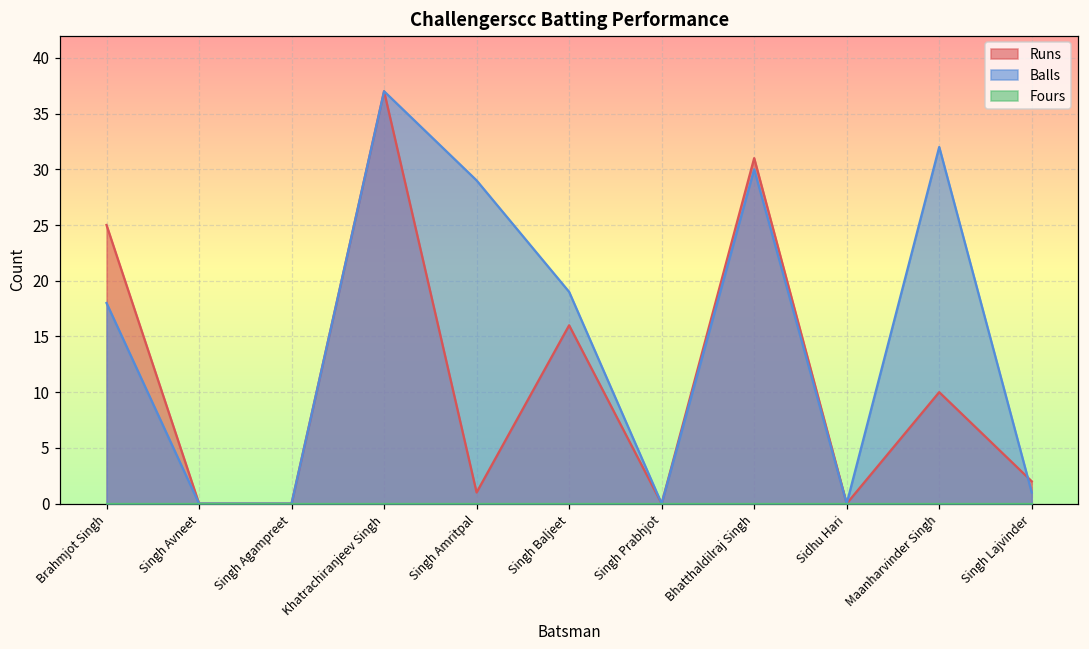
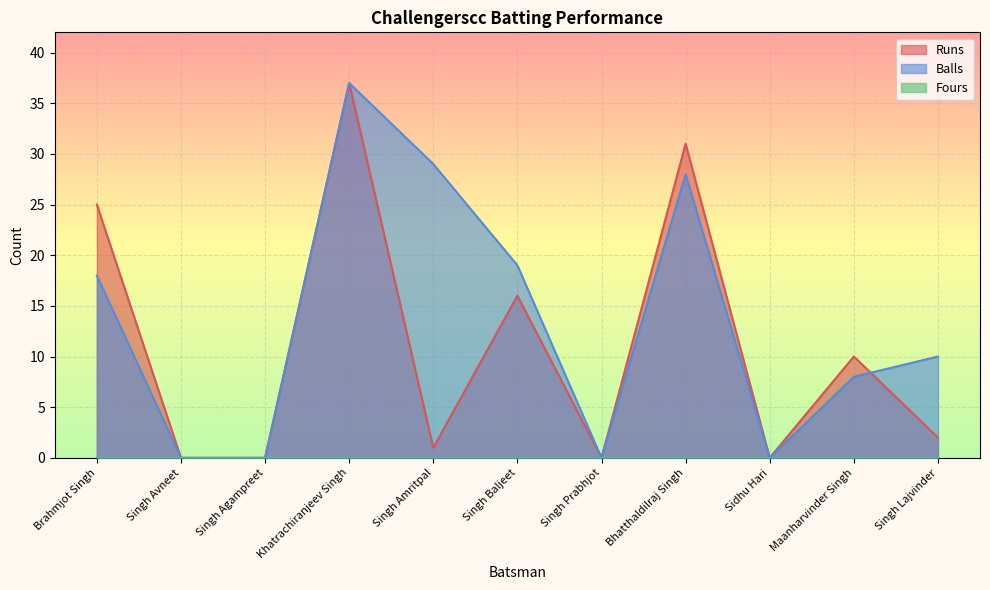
  {
    "Runs": {
      "Brahmjot Singh": 25,
      "Singh Amritpal": 1,
      "Singh Baljeet": 16,
      "Bhatthaldilraj Singh": 31,
      "Maanharvinder Singh": 10,
      "Singh Lajvinder": 2
    },
    "Balls": {
      "Brahmjot Singh": 18,
      "Singh Amritpal": 29,
      "Singh Baljeet": 19,
-     "Bhatthaldilraj Singh": 30,
-     "Maanharvinder Singh": 32,
-     "Singh Lajvinder": 1
+     "Bhatthaldilraj Singh": 28,
+     "Maanharvinder Singh": 8,
+     "Singh Lajvinder": 10
    },
    "Fours": {
      "Brahmjot Singh": 0,
      "Khatrachiranjeev Singh": 0,
      "Singh Amritpal": 0,
      "Singh Baljeet": 0,
      "Bhatthaldilraj Singh": 0,
      "Maanharvinder Singh": 0,
      "Singh Lajvinder": 0
    }
  }
